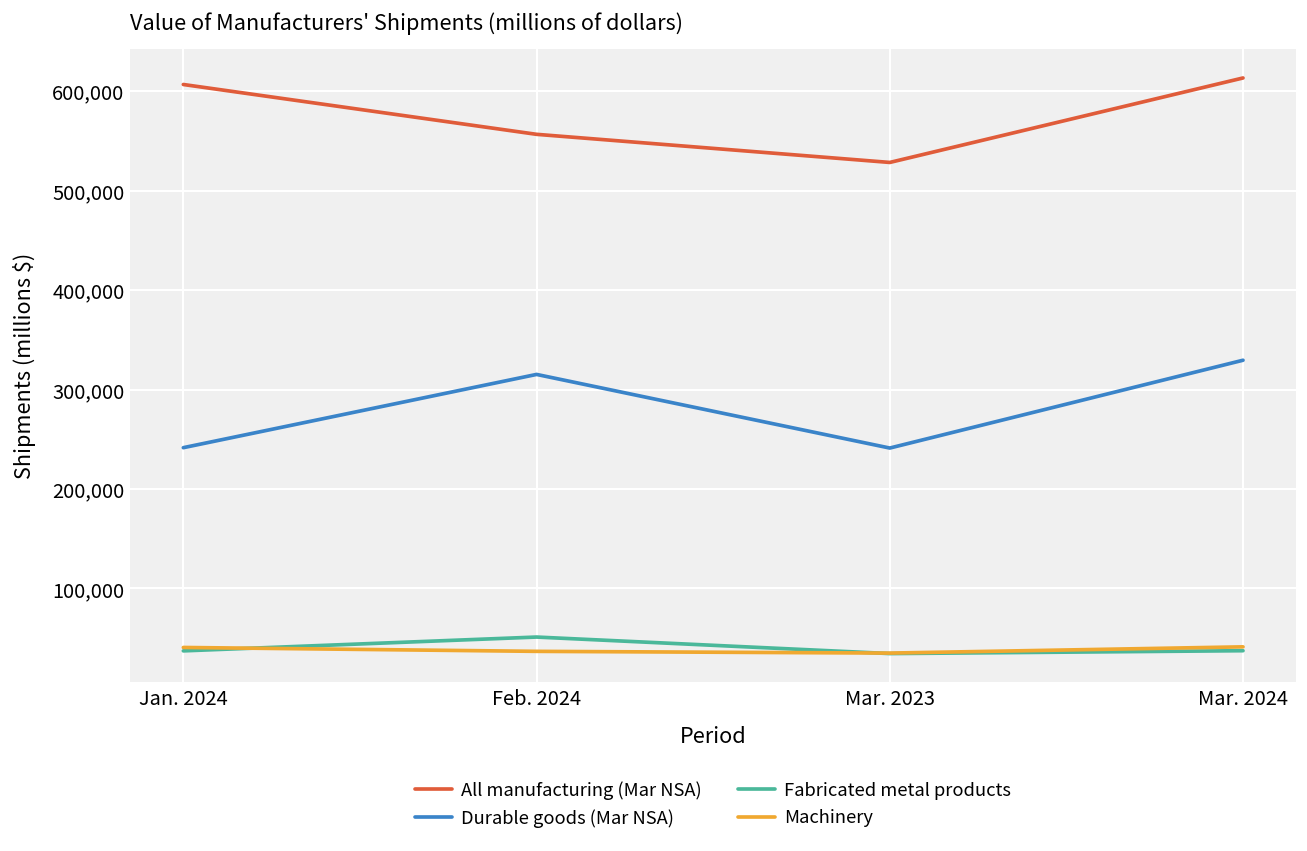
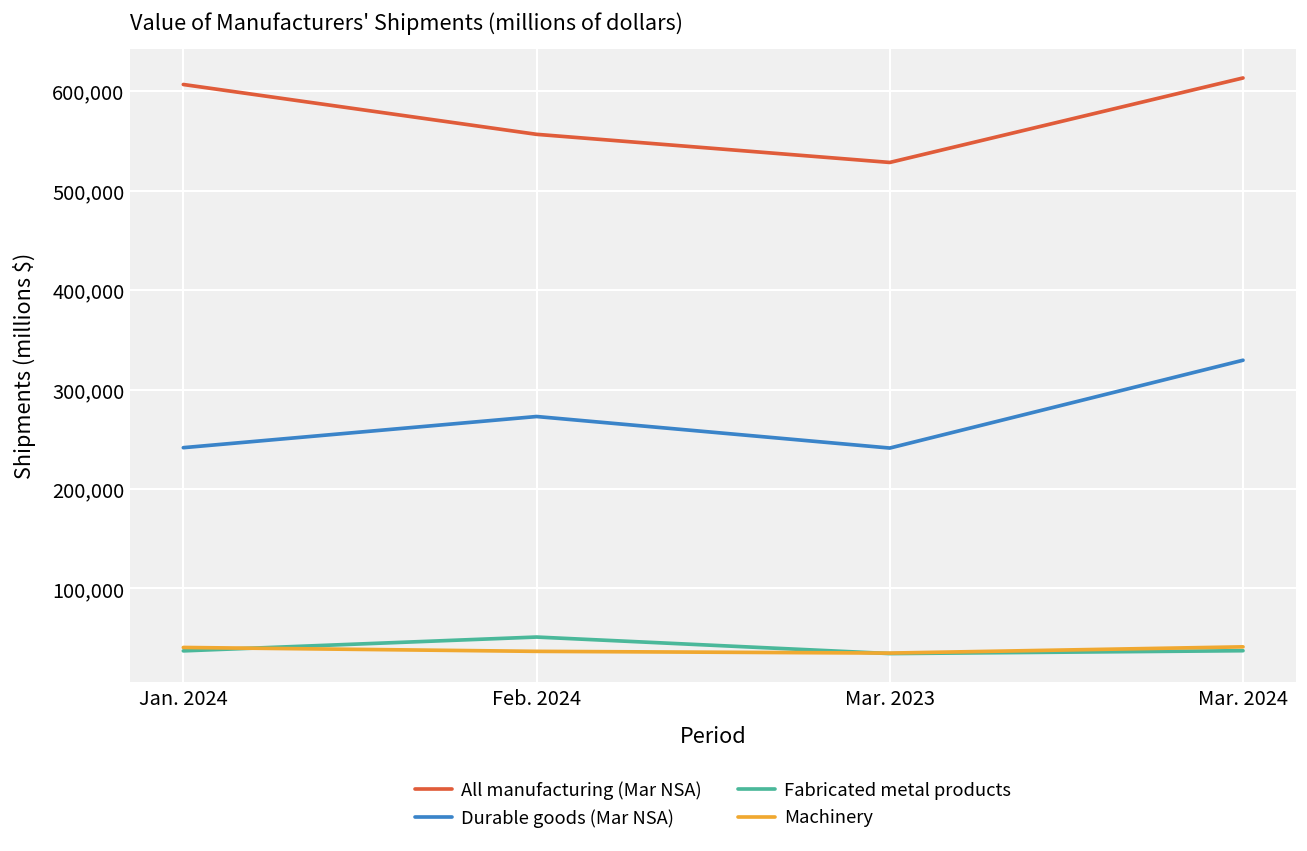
  {
    "All manufacturing (Mar NSA)": {
      "Jan. 2024": "610,000",
      "Feb. 2024": "560,000",
      "Mar. 2023": "530,000",
      "Mar. 2024": "610,000"
    },
    "Durable goods (Mar NSA)": {
      "Jan. 2024": "240,000",
-     "Feb. 2024": "320,000",
+     "Feb. 2024": "270,000",
      "Mar. 2023": "240,000",
      "Mar. 2024": "330,000"
    },
    "Fabricated metal products": {
      "Jan. 2024": "40,000",
      "Feb. 2024": "50,000",
      "Mar. 2024": "40,000"
    },
    "Machinery": {
      "Jan. 2024": "40,000",
      "Feb. 2024": "40,000",
      "Mar. 2024": "40,000"
    }
  }
